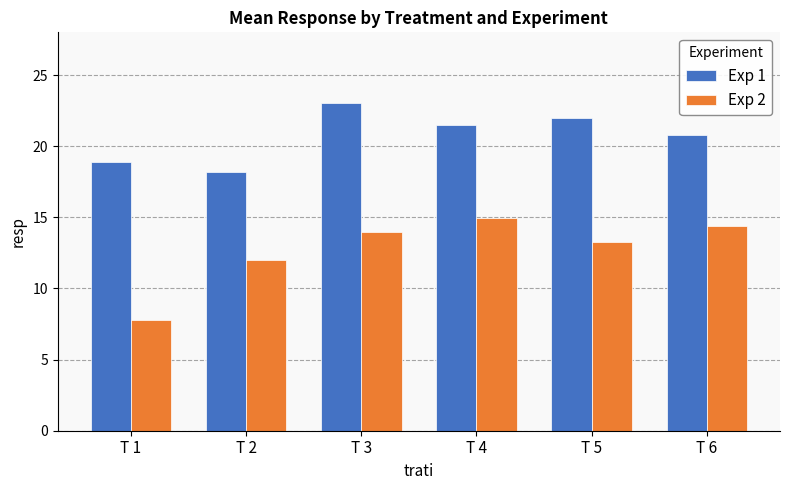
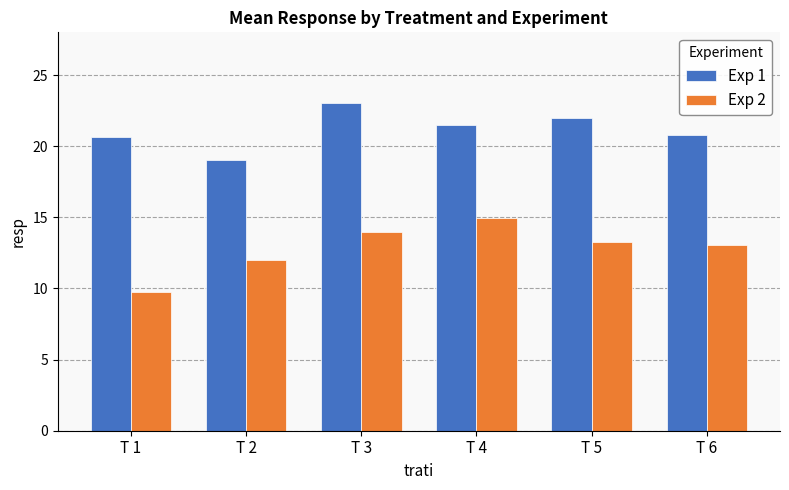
  {
    "Exp 1": {
-     "T 1": 18.9,
-     "T 2": 18.2,
+     "T 1": 20.6,
+     "T 2": 19.1,
      "T 3": 23.0,
      "T 4": 21.5,
      "T 5": 22.0,
      "T 6": 20.8
    },
    "Exp 2": {
-     "T 1": 7.8,
+     "T 1": 9.8,
      "T 2": 12.0,
      "T 3": 14.0,
      "T 4": 15.0,
      "T 5": 13.2,
-     "T 6": 14.4
+     "T 6": 13.1
    }
  }
